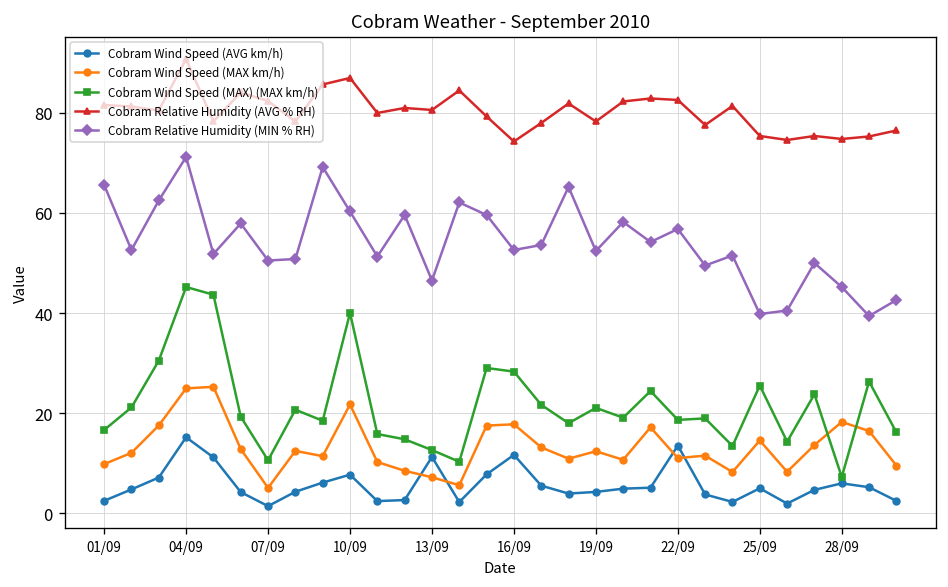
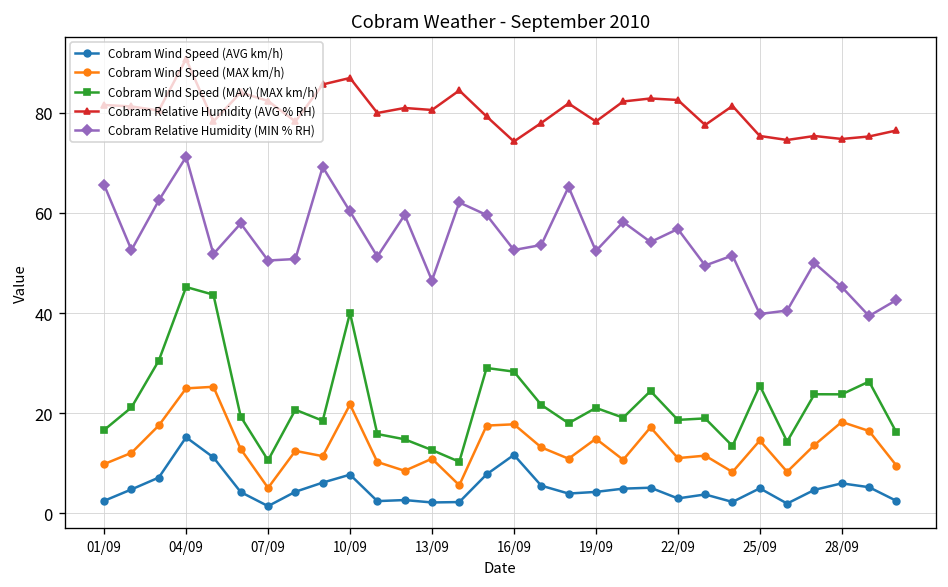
  {
    "Cobram Wind Speed (AVG km/h)": {
      "01/09": 2,
      "04/09": 15,
      "07/09": 1,
      "10/09": 8,
-     "13/09": 11,
+     "13/09": 2,
      "16/09": 12,
      "19/09": 4,
-     "22/09": 14,
+     "22/09": 3,
      "25/09": 5,
      "28/09": 6
    },
    "Cobram Wind Speed (MAX km/h)": {
      "01/09": 10,
      "04/09": 25,
      "07/09": 5,
      "10/09": 22,
-     "13/09": 7,
+     "13/09": 11,
      "16/09": 18,
-     "19/09": 12,
+     "19/09": 15,
      "22/09": 11,
      "25/09": 15,
      "28/09": 18
    },
    "Cobram Wind Speed (MAX) (MAX km/h)": {
      "01/09": 17,
      "04/09": 45,
      "07/09": 11,
      "10/09": 40,
      "13/09": 13,
      "16/09": 28,
      "19/09": 21,
      "22/09": 19,
      "25/09": 26,
-     "28/09": 7
+     "28/09": 24
    },
    "Cobram Relative Humidity (AVG % RH)": {
      "10/09": 87,
      "13/09": 81,
      "16/09": 74,
      "19/09": 78,
      "22/09": 83,
      "25/09": 75,
      "28/09": 75
    },
    "Cobram Relative Humidity (MIN % RH)": {
      "01/09": 66,
      "04/09": 71,
      "07/09": 51,
      "10/09": 60,
      "13/09": 47,
      "16/09": 53,
      "19/09": 52,
      "22/09": 57,
      "25/09": 40,
      "28/09": 45
    }
  }
